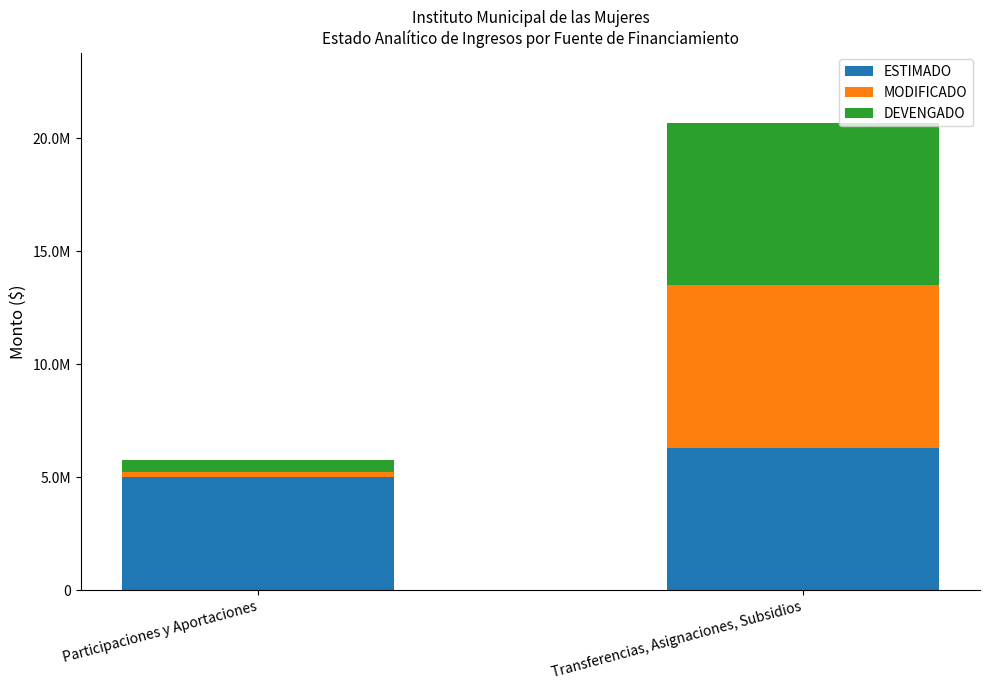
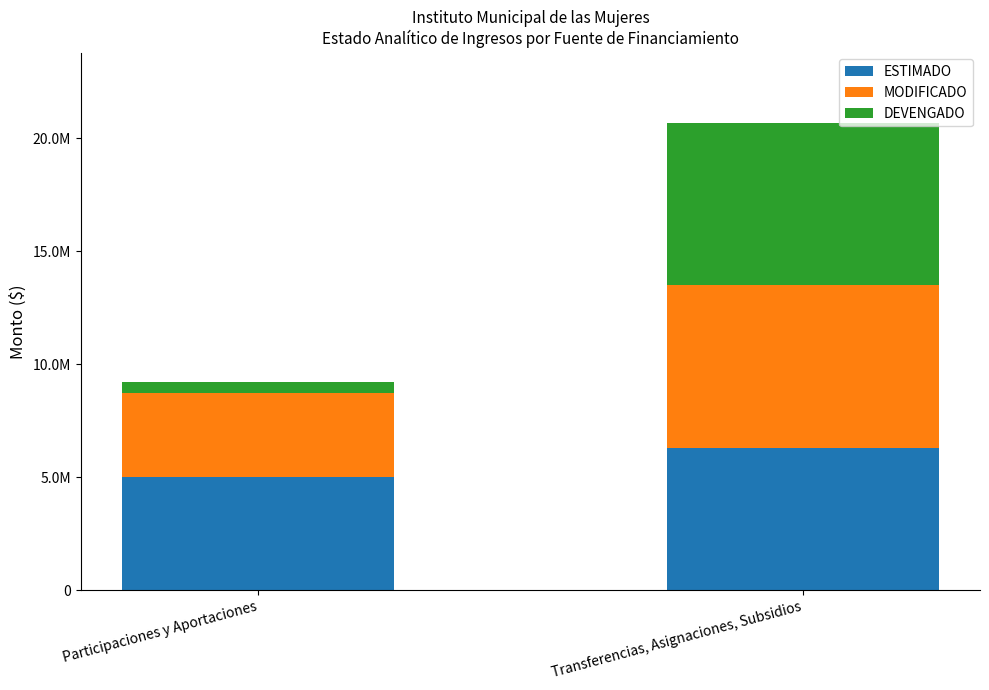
  {
    "ESTIMADO": {
      "Participaciones y Aportaciones": 5000000,
      "Transferencias, Asignaciones, Subsidios": 6300000
    },
    "MODIFICADO": {
-     "Participaciones y Aportaciones": 200000,
+     "Participaciones y Aportaciones": 3700000,
      "Transferencias, Asignaciones, Subsidios": 7200000
    },
    "DEVENGADO": {
      "Participaciones y Aportaciones": 500000,
      "Transferencias, Asignaciones, Subsidios": 7200000
    }
  }
